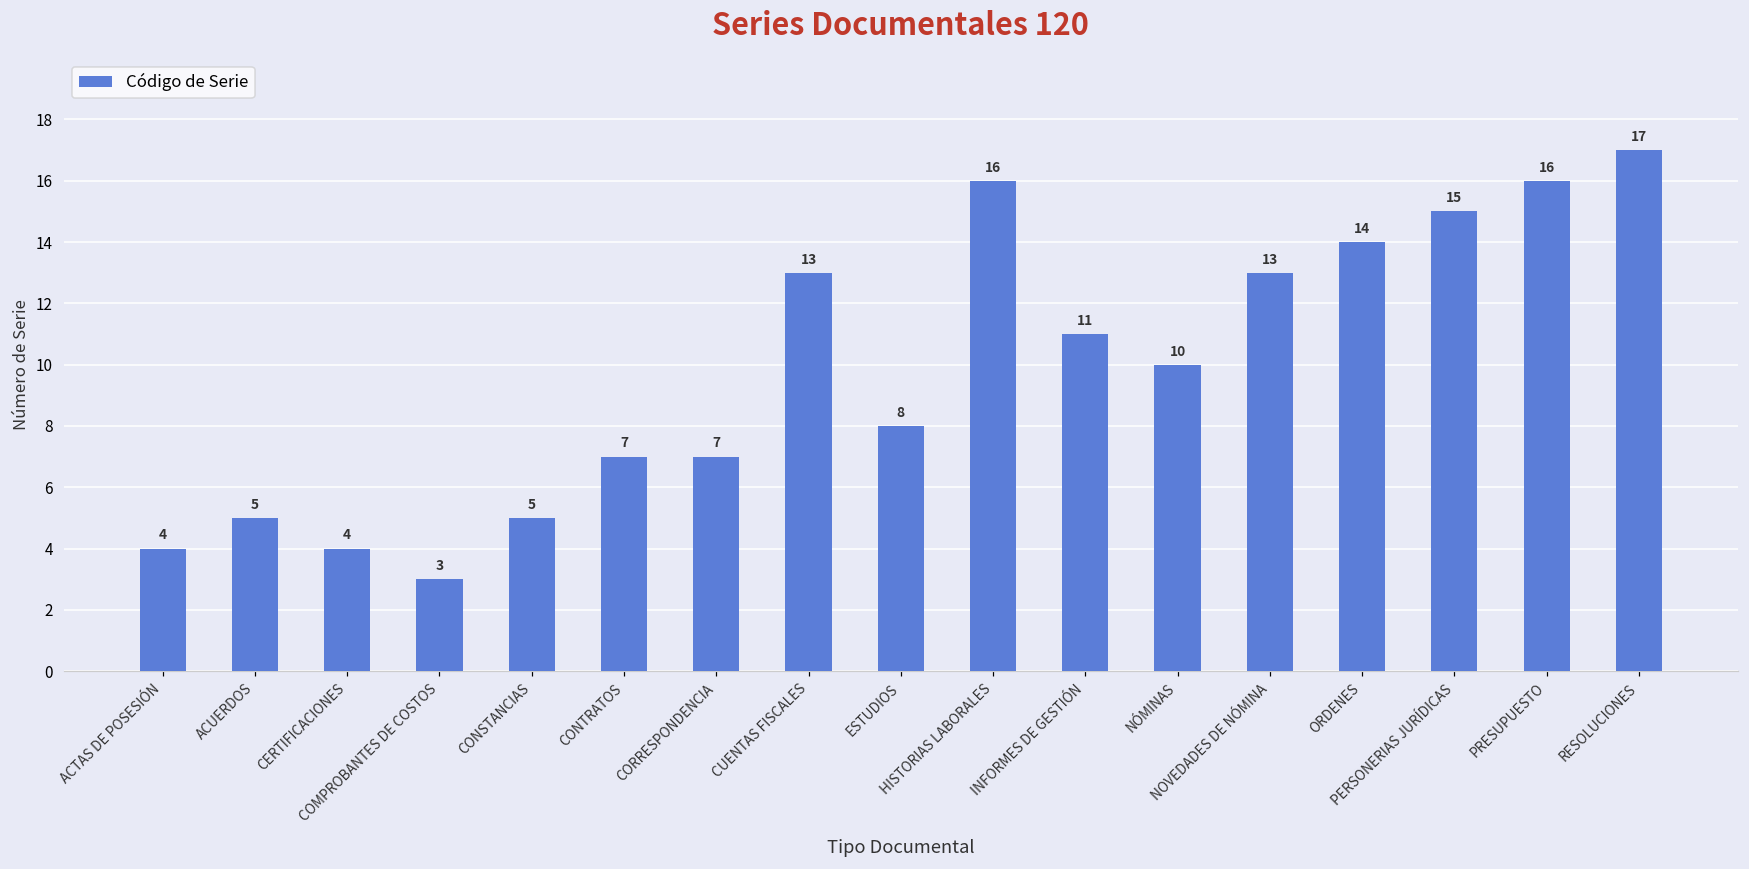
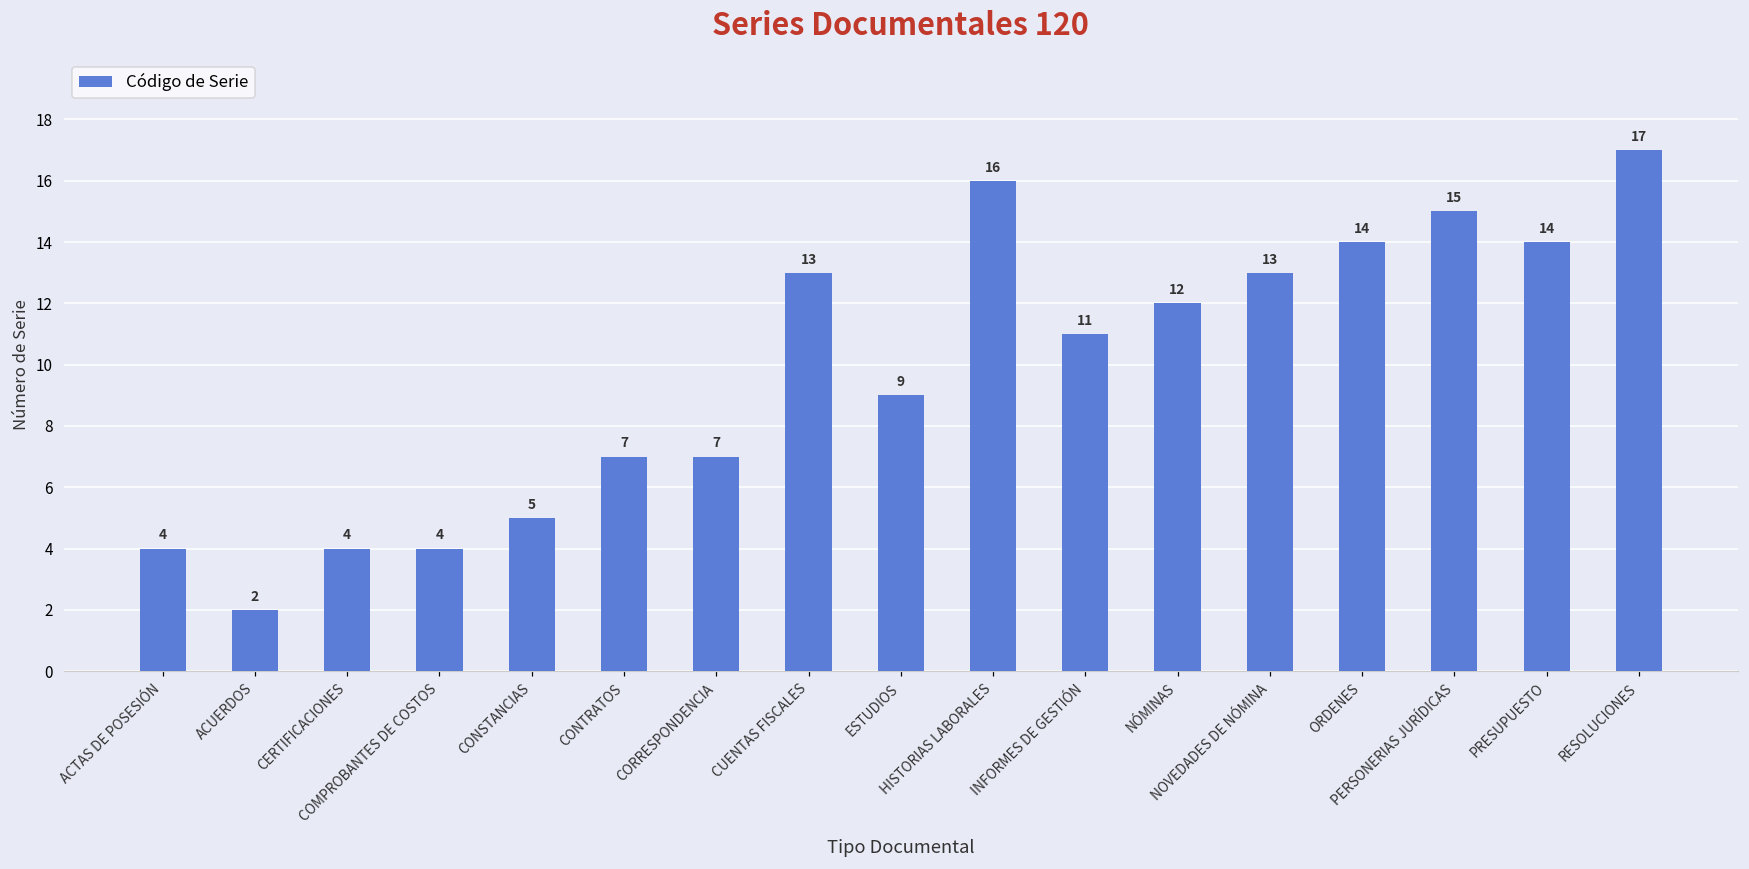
  {
    "ACTAS DE POSESIÓN": 4,
-   "ACUERDOS": 5,
+   "ACUERDOS": 2,
    "CERTIFICACIONES": 4,
-   "COMPROBANTES DE COSTOS": 3,
+   "COMPROBANTES DE COSTOS": 4,
    "CONSTANCIAS": 5,
    "CONTRATOS": 7,
    "CORRESPONDENCIA": 7,
    "CUENTAS FISCALES": 13,
-   "ESTUDIOS": 8,
+   "ESTUDIOS": 9,
    "HISTORIAS LABORALES": 16,
    "INFORMES DE GESTIÓN": 11,
-   "NÓMINAS": 10,
+   "NÓMINAS": 12,
    "NOVEDADES DE NÓMINA": 13,
    "ORDENES": 14,
    "PERSONERIAS JURÍDICAS": 15,
-   "PRESUPUESTO": 16,
+   "PRESUPUESTO": 14,
    "RESOLUCIONES": 17
  }
